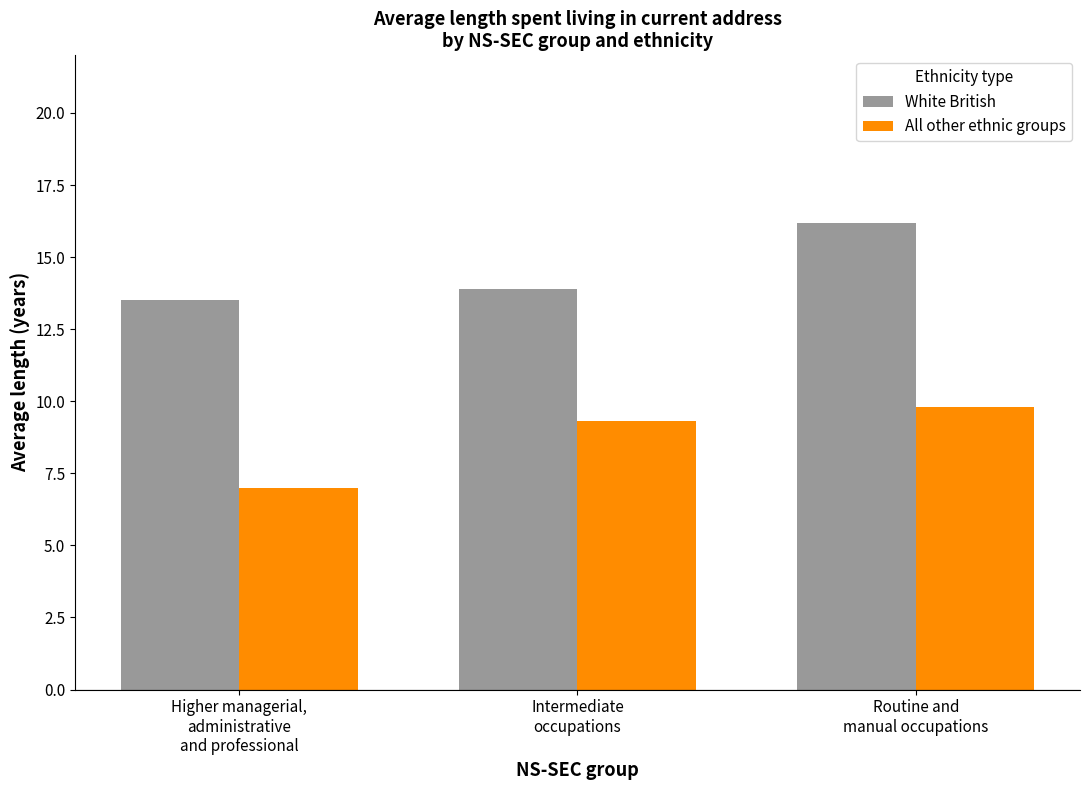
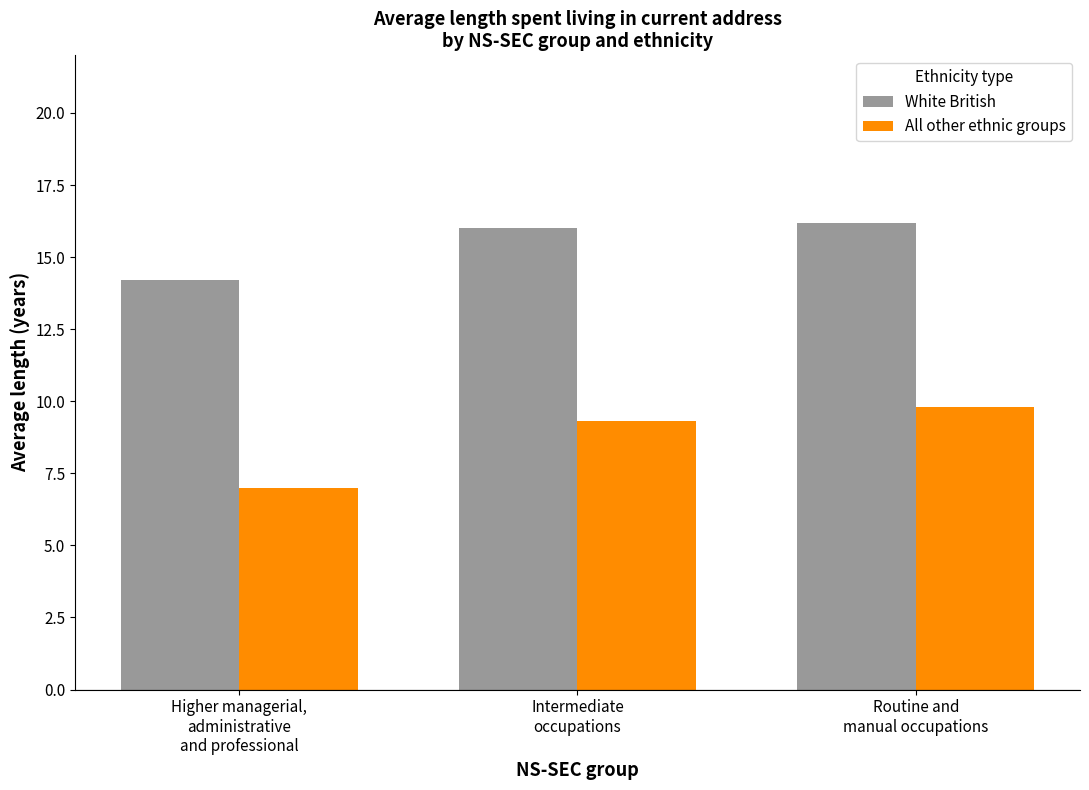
  {
    "White British": {
-     "Higher managerial, administrative and professional": 13.5,
-     "Intermediate occupations": 13.9,
+     "Higher managerial, administrative and professional": 14.2,
+     "Intermediate occupations": 16.0,
      "Routine and manual occupations": 16.2
    },
    "All other ethnic groups": {
      "Higher managerial, administrative and professional": 7.0,
      "Intermediate occupations": 9.3,
      "Routine and manual occupations": 9.8
    }
  }
